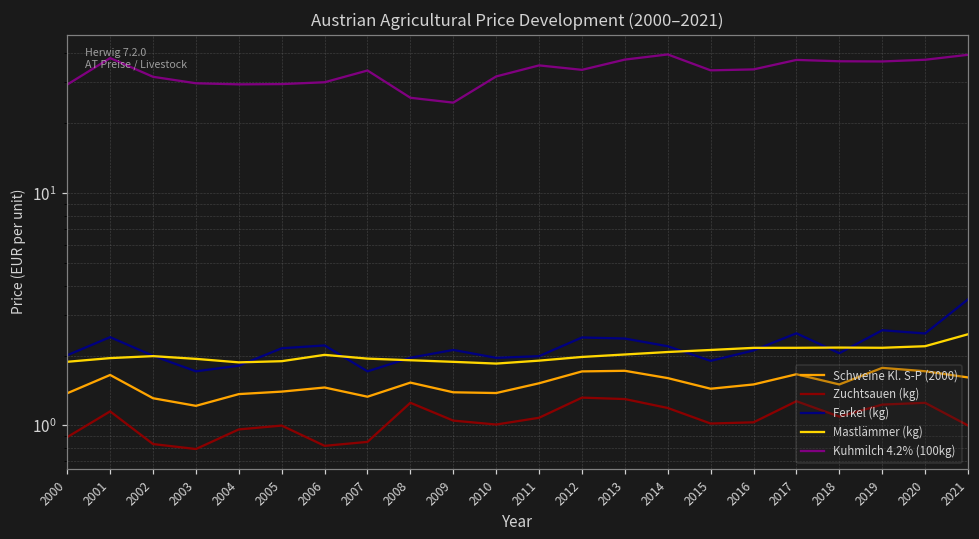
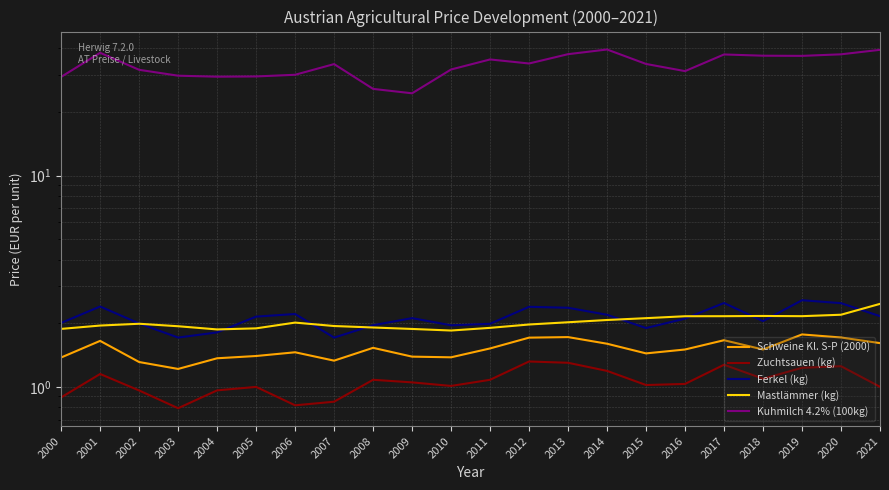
  {
    "Zuchtsauen (kg)": {
      "2000": 0.89,
      "2001": 1.2,
-     "2002": 0.83,
+     "2002": 1.0,
      "2003": 0.79,
      "2004": 1.0,
      "2005": 1.0,
      "2006": 0.82,
      "2007": 0.85,
-     "2008": 1.3,
+     "2008": 1.1,
      "2009": 1.0,
      "2010": 1.0,
      "2011": 1.1,
      "2012": 1.3,
      "2013": 1.3,
      "2014": 1.2,
      "2015": 1.0,
      "2016": 1.0,
      "2017": 1.3,
      "2021": 1.0
    },
    "Ferkel (kg)": {
      "2000": 2.0,
      "2001": 2.4,
      "2003": 1.7,
      "2004": 1.8,
      "2005": 2.1,
      "2006": 2.2,
      "2007": 1.7,
      "2009": 2.1,
      "2010": 2.0,
      "2011": 2.0,
      "2012": 2.4,
      "2013": 2.4,
      "2014": 2.2,
      "2015": 1.9,
      "2017": 2.5,
      "2018": 2.0,
      "2019": 2.6,
      "2020": 2.5,
-     "2021": 3.5
+     "2021": 2.2
    },
    "Kuhmilch 4.2% (100kg)": {
      "2000": 29,
      "2002": 32,
      "2003": 30,
      "2004": 29,
      "2005": 29,
      "2006": 30,
      "2007": 34,
      "2008": 26,
      "2009": 25,
      "2010": 32,
      "2011": 35,
      "2012": 34,
      "2013": 38,
      "2014": 40,
      "2015": 34,
-     "2016": 34,
+     "2016": 31,
      "2017": 37,
      "2018": 37,
      "2019": 37,
      "2020": 38,
      "2021": 39
    }
  }
